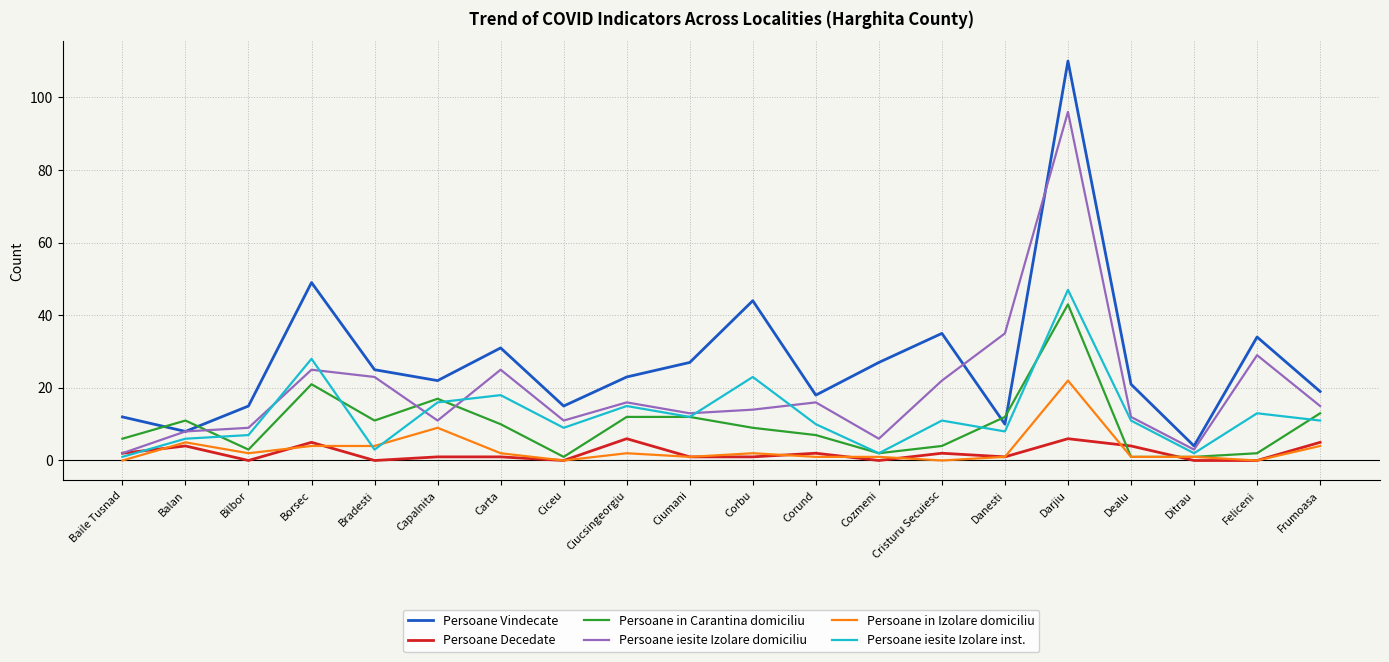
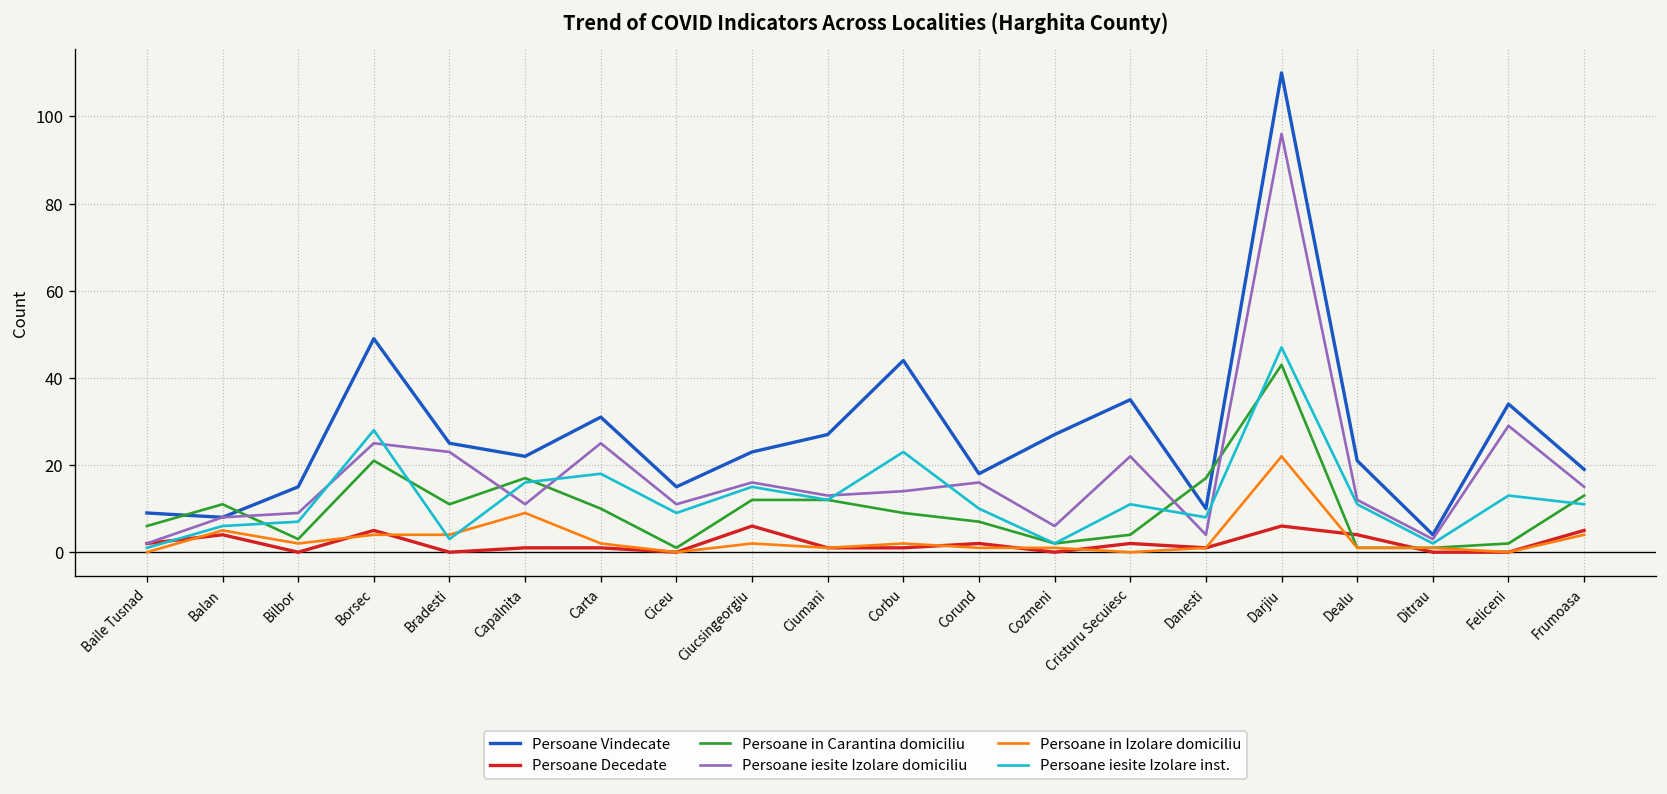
  {
    "Persoane Vindecate": {
-     "Baile Tusnad": 12,
+     "Baile Tusnad": 9,
      "Bilbor": 15,
      "Borsec": 49,
      "Bradesti": 25,
      "Capalnita": 22,
      "Carta": 31,
      "Ciceu": 15,
      "Ciucsingeorgiu": 23,
      "Ciumani": 27,
      "Corbu": 44,
      "Corund": 18,
      "Cozmeni": 27,
      "Cristuru Secuiesc": 35,
      "Danesti": 10,
      "Darjiu": 110,
      "Dealu": 21,
      "Ditrau": 4,
      "Feliceni": 34,
      "Frumoasa": 19
    },
    "Persoane Decedate": {
      "Balan": 4,
      "Bilbor": 0,
      "Borsec": 5,
      "Bradesti": 0,
      "Capalnita": 1,
      "Carta": 1,
      "Ciucsingeorgiu": 6,
      "Corbu": 1,
      "Corund": 2,
      "Cozmeni": 0,
      "Cristuru Secuiesc": 2,
      "Darjiu": 6,
      "Dealu": 4,
      "Ditrau": 0,
      "Frumoasa": 5
    },
    "Persoane in Carantina domiciliu": {
      "Baile Tusnad": 6,
      "Balan": 11,
      "Bilbor": 3,
      "Borsec": 21,
      "Bradesti": 11,
      "Capalnita": 17,
      "Carta": 10,
      "Ciceu": 1,
      "Ciucsingeorgiu": 12,
      "Corbu": 9,
      "Corund": 7,
      "Cristuru Secuiesc": 4,
-     "Danesti": 12,
+     "Danesti": 17,
      "Darjiu": 43,
      "Feliceni": 2,
      "Frumoasa": 13
    },
    "Persoane iesite Izolare domiciliu": {
      "Bilbor": 9,
      "Borsec": 25,
      "Bradesti": 23,
      "Capalnita": 11,
      "Carta": 25,
      "Ciceu": 11,
      "Ciucsingeorgiu": 16,
      "Ciumani": 13,
      "Corbu": 14,
      "Corund": 16,
      "Cozmeni": 6,
      "Cristuru Secuiesc": 22,
-     "Danesti": 35,
+     "Danesti": 4,
      "Darjiu": 96,
      "Dealu": 12,
      "Ditrau": 3,
      "Feliceni": 29,
      "Frumoasa": 15
    },
    "Persoane in Izolare domiciliu": {
      "Baile Tusnad": 0,
      "Balan": 5,
      "Bilbor": 2,
      "Borsec": 4,
      "Bradesti": 4,
      "Capalnita": 9,
      "Carta": 2,
      "Ciucsingeorgiu": 2,
      "Corbu": 2,
      "Corund": 1,
      "Cozmeni": 1,
      "Cristuru Secuiesc": 0,
      "Darjiu": 22,
      "Frumoasa": 4
    },
    "Persoane iesite Izolare inst.": {
      "Baile Tusnad": 1,
      "Balan": 6,
      "Bilbor": 7,
      "Borsec": 28,
      "Bradesti": 3,
      "Capalnita": 16,
      "Carta": 18,
      "Ciceu": 9,
      "Ciucsingeorgiu": 15,
      "Corbu": 23,
      "Corund": 10,
      "Cristuru Secuiesc": 11,
      "Danesti": 8,
      "Darjiu": 47,
      "Dealu": 11,
      "Ditrau": 2,
      "Feliceni": 13,
      "Frumoasa": 11
    }
  }
